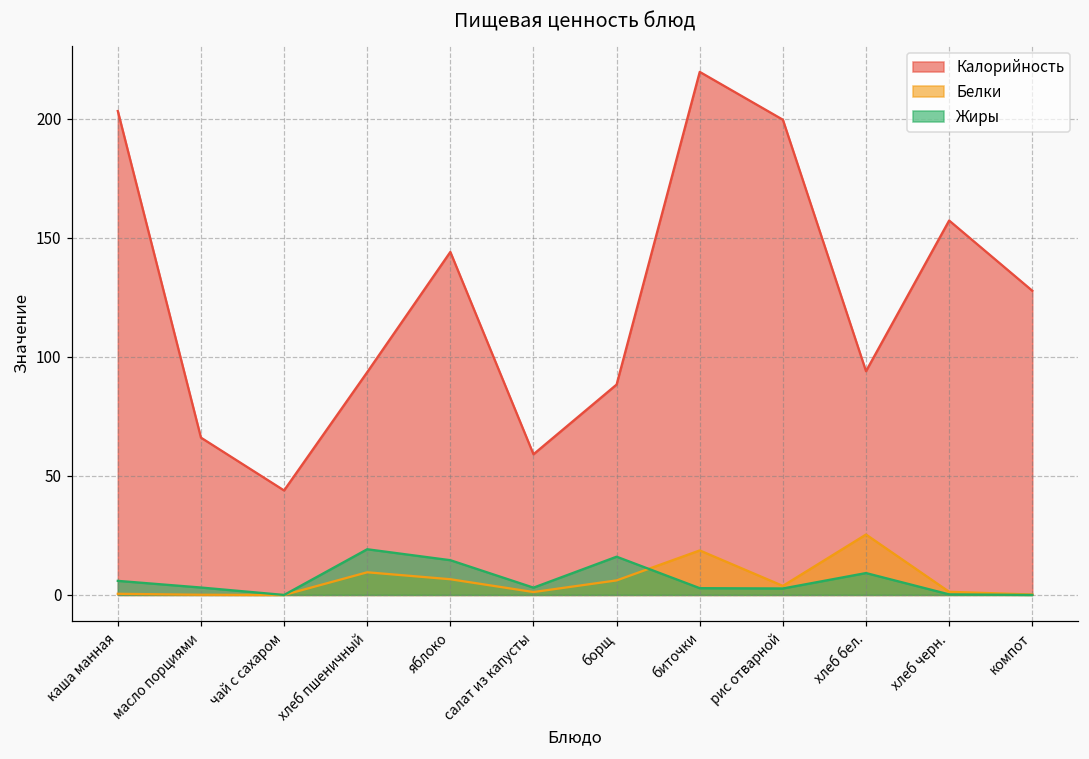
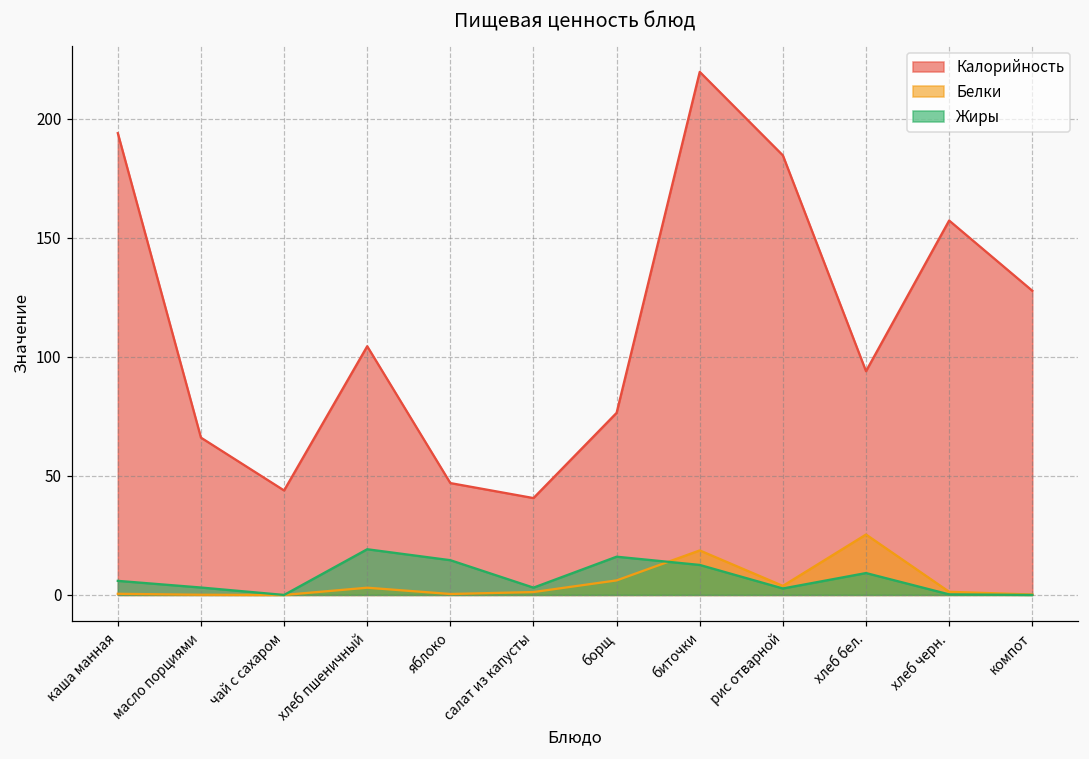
  {
    "Калорийность": {
-     "каша манная": 203,
+     "каша манная": 194,
      "масло порциями": 66,
      "чай с сахаром": 44,
-     "хлеб пшеничный": 94,
-     "яблоко": 144,
-     "салат из капусты": 59,
-     "борщ": 88,
+     "хлеб пшеничный": 104,
+     "яблоко": 47,
+     "салат из капусты": 41,
+     "борщ": 77,
      "биточки": 220,
-     "рис отварной": 200,
+     "рис отварной": 185,
      "хлеб бел.": 94,
      "хлеб черн.": 157,
      "компот": 128
    },
    "Белки": {
      "каша манная": 0,
      "масло порциями": 0,
-     "хлеб пшеничный": 10,
-     "яблоко": 7,
+     "хлеб пшеничный": 3,
+     "яблоко": 0,
      "салат из капусты": 1,
      "борщ": 6,
      "биточки": 19,
      "хлеб бел.": 25
    },
    "Жиры": {
      "каша манная": 6,
      "масло порциями": 3,
      "хлеб пшеничный": 19,
      "яблоко": 15,
      "салат из капусты": 3,
      "борщ": 16,
-     "биточки": 3,
+     "биточки": 13,
      "хлеб бел.": 9
    }
  }
